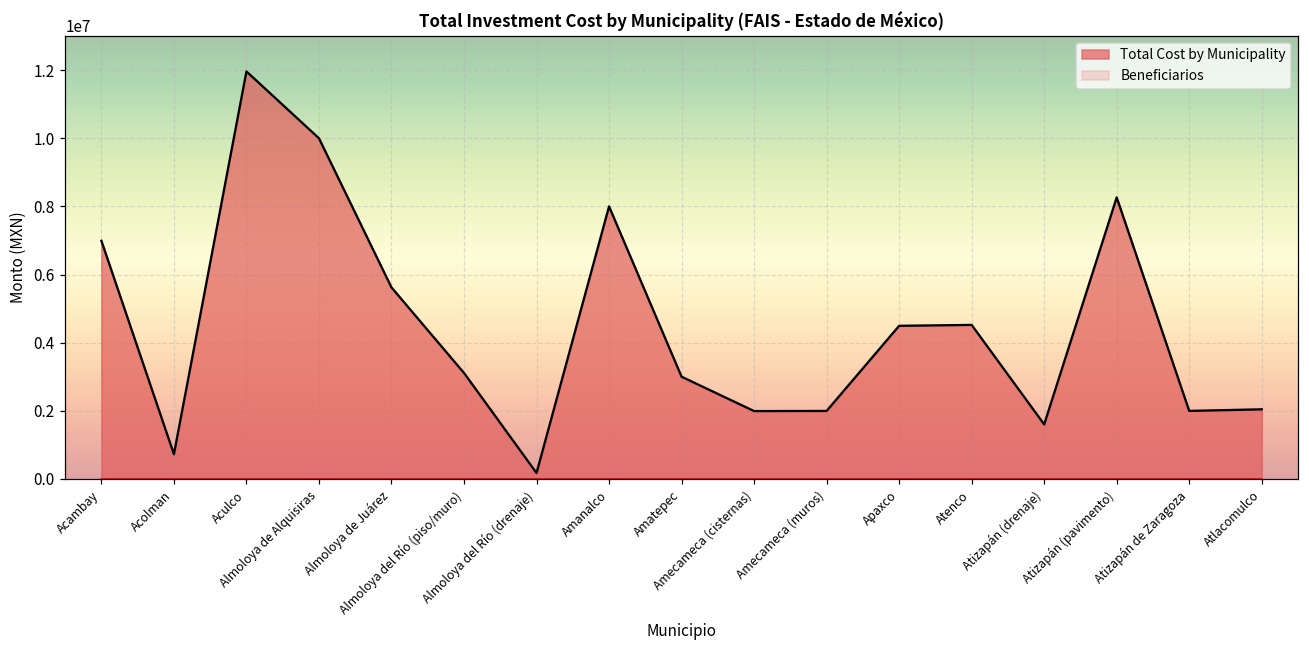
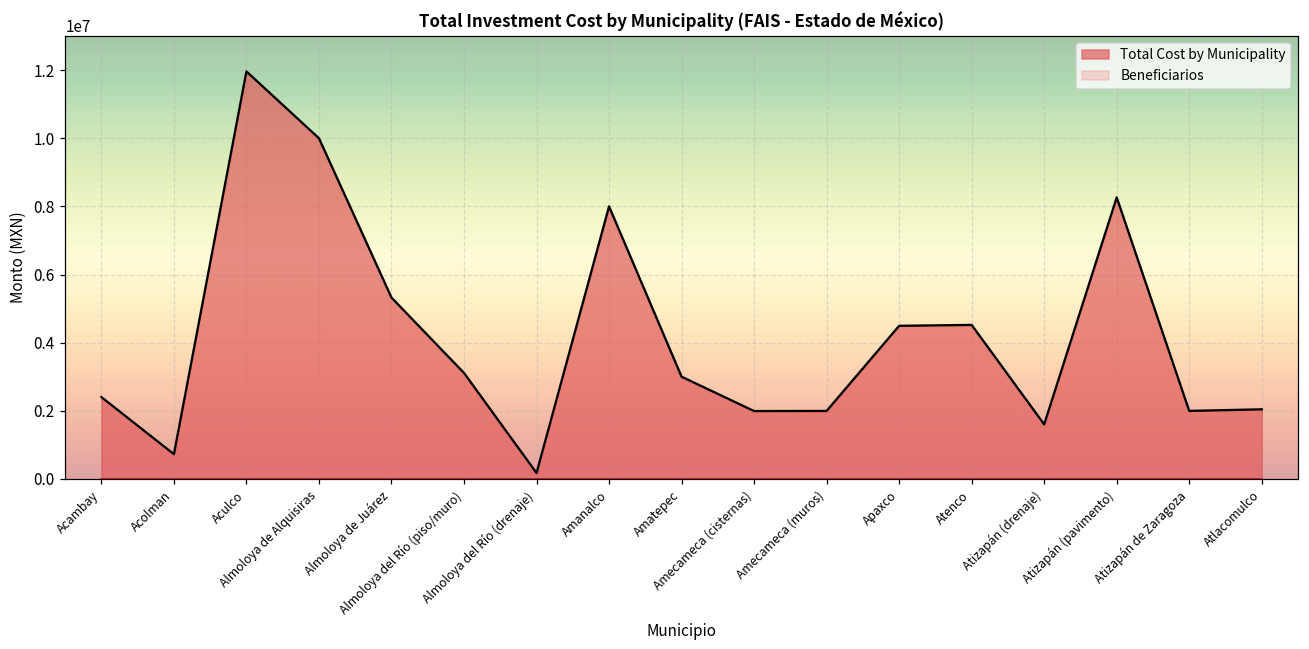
  {
    "Total Cost by Municipality": {
-     "Acambay": 7000000,
+     "Acambay": 2400000,
      "Acolman": 700000,
      "Aculco": 12000000,
      "Almoloya de Alquisiras": 10000000,
-     "Almoloya de Juárez": 5600000,
+     "Almoloya de Juárez": 5300000,
      "Almoloya del Río (piso/muro)": 3100000,
      "Almoloya del Río (drenaje)": 200000,
      "Amanalco": 8000000,
      "Amatepec": 3000000,
      "Amecameca (cisternas)": 2000000,
      "Amecameca (muros)": 2000000,
      "Apaxco": 4500000,
      "Atenco": 4500000,
      "Atizapán (drenaje)": 1600000,
      "Atizapán (pavimento)": 8300000,
      "Atizapán de Zaragoza": 2000000,
      "Atlacomulco": 2000000
    },
    "Beneficiarios": {
      "Acambay": 0,
      "Acolman": 0,
      "Aculco": 0,
      "Almoloya de Alquisiras": 0,
      "Almoloya de Juárez": 0,
      "Almoloya del Río (piso/muro)": 0,
      "Almoloya del Río (drenaje)": 0,
      "Amanalco": 0,
      "Amatepec": 0,
      "Amecameca (cisternas)": 0,
      "Amecameca (muros)": 0,
      "Apaxco": 0,
      "Atenco": 0,
      "Atizapán (drenaje)": 0,
      "Atizapán (pavimento)": 0,
      "Atizapán de Zaragoza": 0,
      "Atlacomulco": 0
    }
  }
